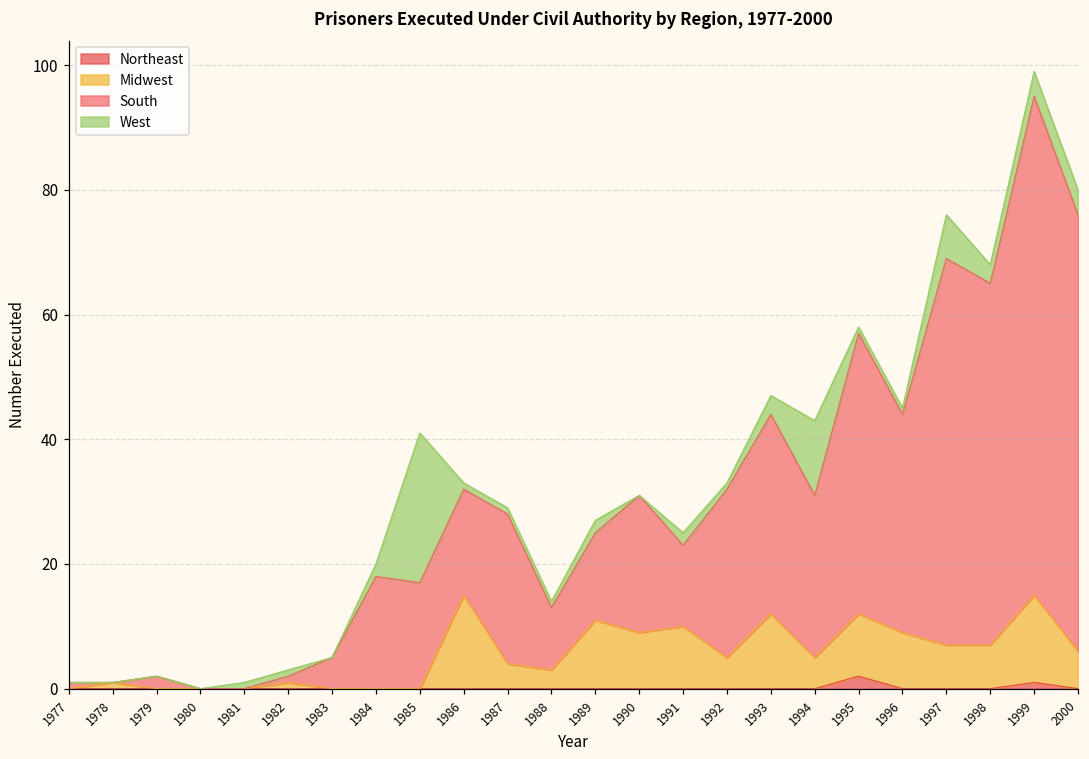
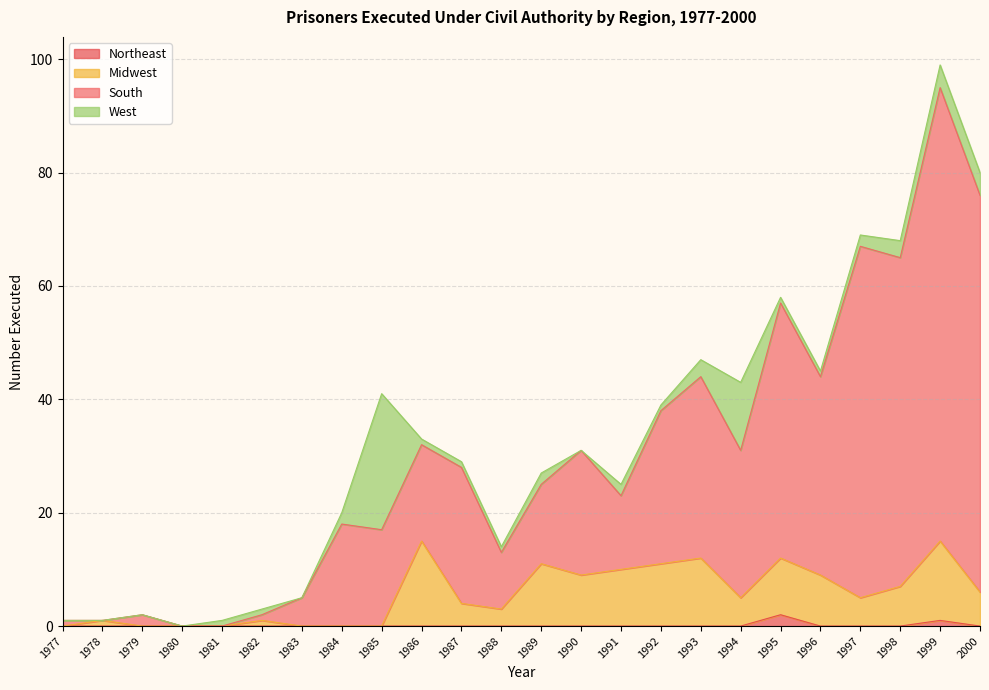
  {
    "Midwest": {
      "1982": 1,
      "1986": 15,
      "1987": 4,
      "1988": 3,
      "1989": 11,
      "1990": 9,
      "1991": 10,
-     "1992": 5,
+     "1992": 11,
      "1993": 12,
      "1994": 5,
      "1995": 12,
      "1996": 9,
-     "1997": 7,
+     "1997": 5,
      "1998": 7,
      "1999": 15,
      "2000": 6
    },
    "West": {
      "1981": 1,
      "1982": 1,
      "1984": 2,
      "1985": 24,
      "1986": 1,
      "1987": 1,
      "1988": 1,
      "1989": 2,
      "1991": 2,
      "1992": 1,
      "1993": 3,
      "1994": 12,
      "1995": 1,
      "1996": 1,
-     "1997": 7,
+     "1997": 2,
      "1998": 3,
      "1999": 4,
      "2000": 4
    }
  }
